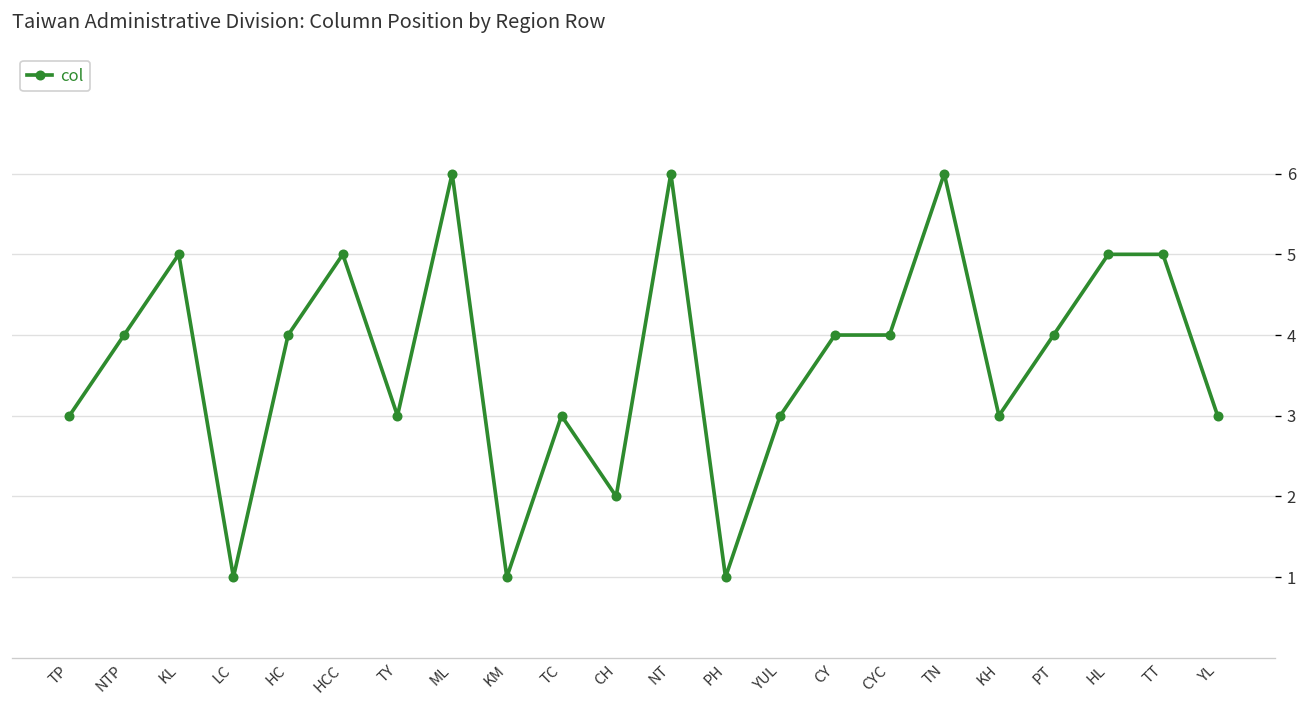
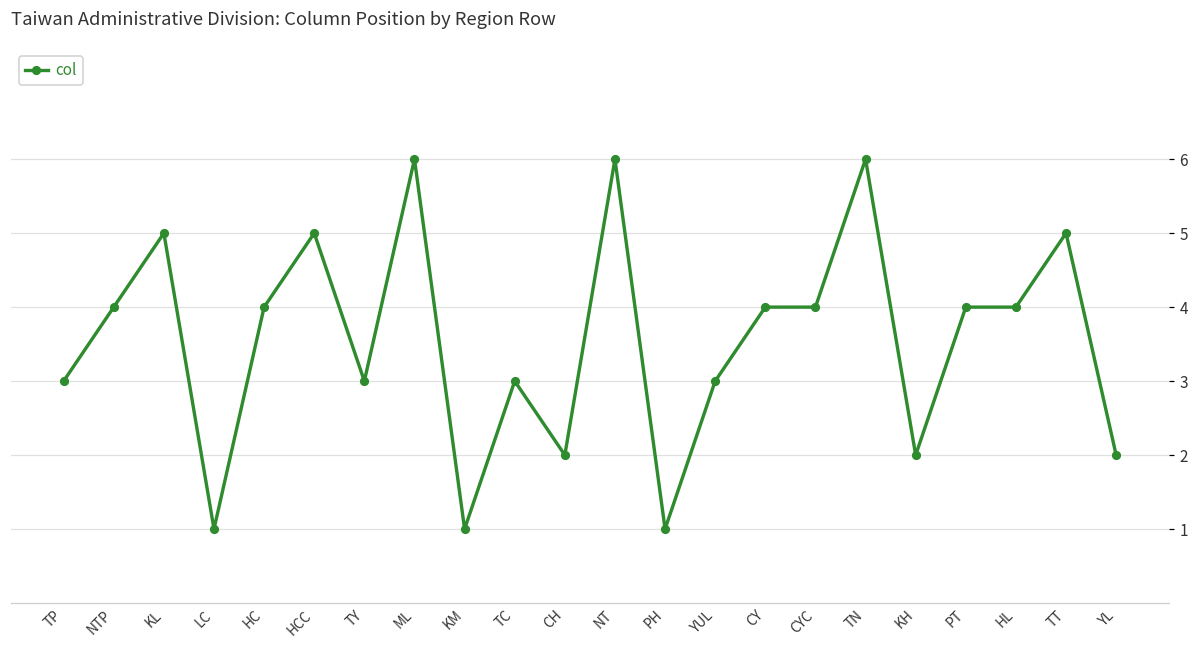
  {
    "TP": 3,
    "NTP": 4,
    "KL": 5,
    "LC": 1,
    "HC": 4,
    "HCC": 5,
    "TY": 3,
    "ML": 6,
    "KM": 1,
    "TC": 3,
    "CH": 2,
    "NT": 6,
    "PH": 1,
    "YUL": 3,
    "CY": 4,
    "CYC": 4,
    "TN": 6,
-   "KH": 3,
+   "KH": 2,
    "PT": 4,
-   "HL": 5,
+   "HL": 4,
    "TT": 5,
-   "YL": 3
+   "YL": 2
  }
